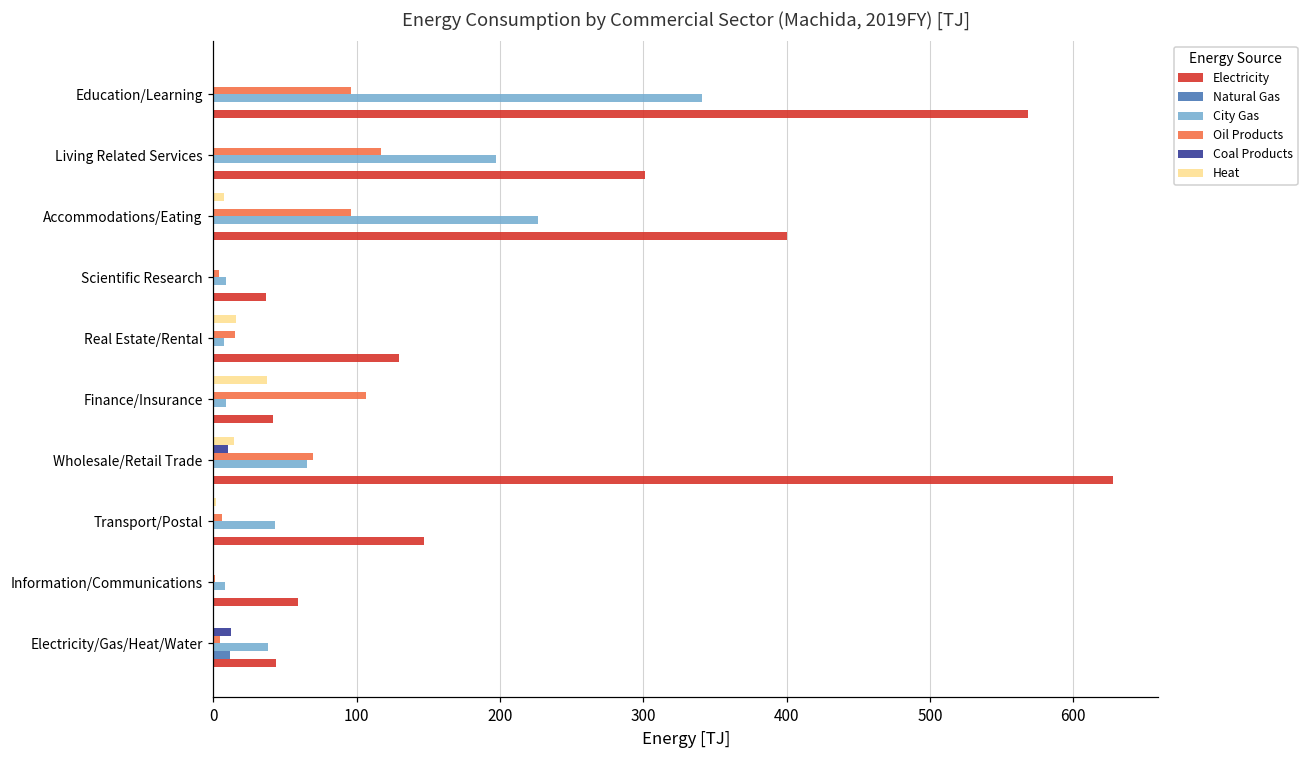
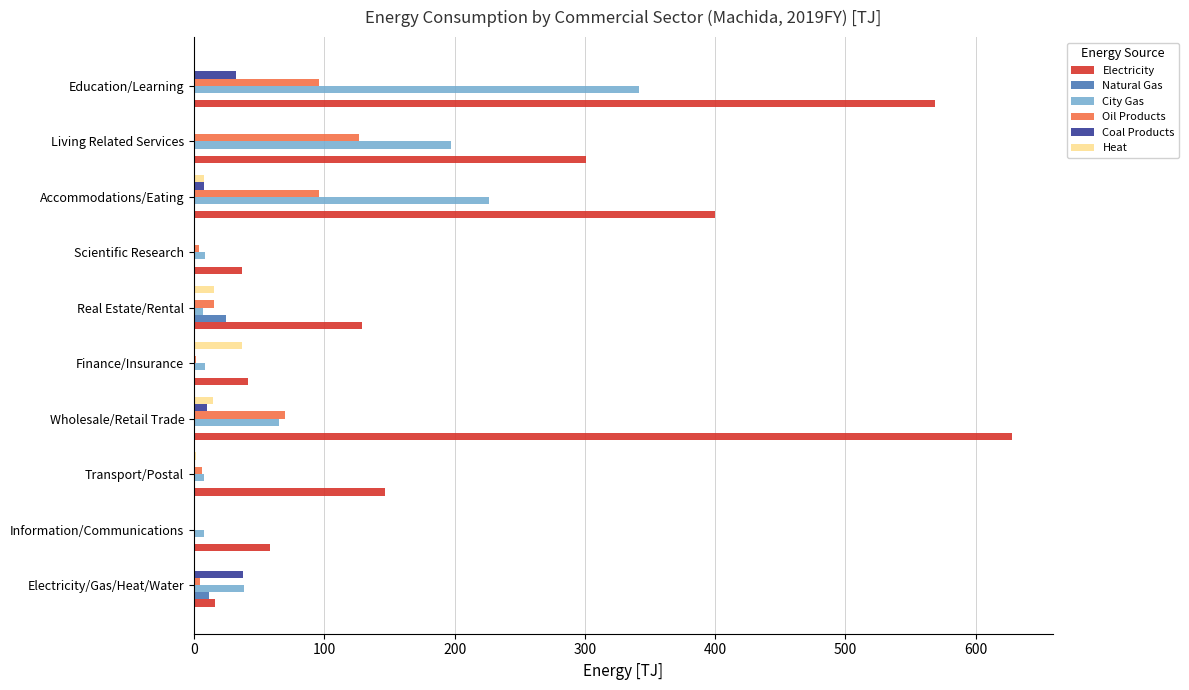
  {
    "Electricity": {
      "Education/Learning": 569,
      "Living Related Services": 301,
      "Accommodations/Eating": 400,
      "Scientific Research": 37,
      "Real Estate/Rental": 129,
      "Finance/Insurance": 42,
      "Wholesale/Retail Trade": 628,
      "Transport/Postal": 147,
      "Information/Communications": 59,
-     "Electricity/Gas/Heat/Water": 43
+     "Electricity/Gas/Heat/Water": 16
    },
    "Natural Gas": {
      "Education/Learning": 0,
      "Living Related Services": 0,
      "Accommodations/Eating": 0,
-     "Real Estate/Rental": 0,
+     "Real Estate/Rental": 25,
      "Finance/Insurance": 0,
      "Wholesale/Retail Trade": 0,
      "Transport/Postal": 0,
      "Information/Communications": 0,
      "Electricity/Gas/Heat/Water": 12
    },
    "City Gas": {
      "Education/Learning": 341,
      "Living Related Services": 197,
      "Accommodations/Eating": 226,
      "Scientific Research": 9,
      "Real Estate/Rental": 7,
      "Finance/Insurance": 9,
      "Wholesale/Retail Trade": 65,
-     "Transport/Postal": 43,
+     "Transport/Postal": 8,
      "Information/Communications": 8,
      "Electricity/Gas/Heat/Water": 38
    },
    "Oil Products": {
      "Education/Learning": 96,
-     "Living Related Services": 117,
+     "Living Related Services": 127,
      "Accommodations/Eating": 96,
      "Scientific Research": 4,
      "Real Estate/Rental": 15,
-     "Finance/Insurance": 107,
+     "Finance/Insurance": 2,
      "Wholesale/Retail Trade": 70,
      "Transport/Postal": 6,
      "Electricity/Gas/Heat/Water": 4
    },
    "Coal Products": {
-     "Education/Learning": 0,
+     "Education/Learning": 33,
      "Living Related Services": 0,
-     "Accommodations/Eating": 0,
+     "Accommodations/Eating": 8,
      "Scientific Research": 0,
      "Real Estate/Rental": 0,
      "Finance/Insurance": 0,
      "Wholesale/Retail Trade": 10,
      "Transport/Postal": 0,
      "Information/Communications": 0,
-     "Electricity/Gas/Heat/Water": 13
+     "Electricity/Gas/Heat/Water": 38
    },
    "Heat": {
      "Education/Learning": 0,
      "Living Related Services": 0,
      "Accommodations/Eating": 8,
      "Real Estate/Rental": 16,
      "Finance/Insurance": 37,
      "Wholesale/Retail Trade": 14
    }
  }
